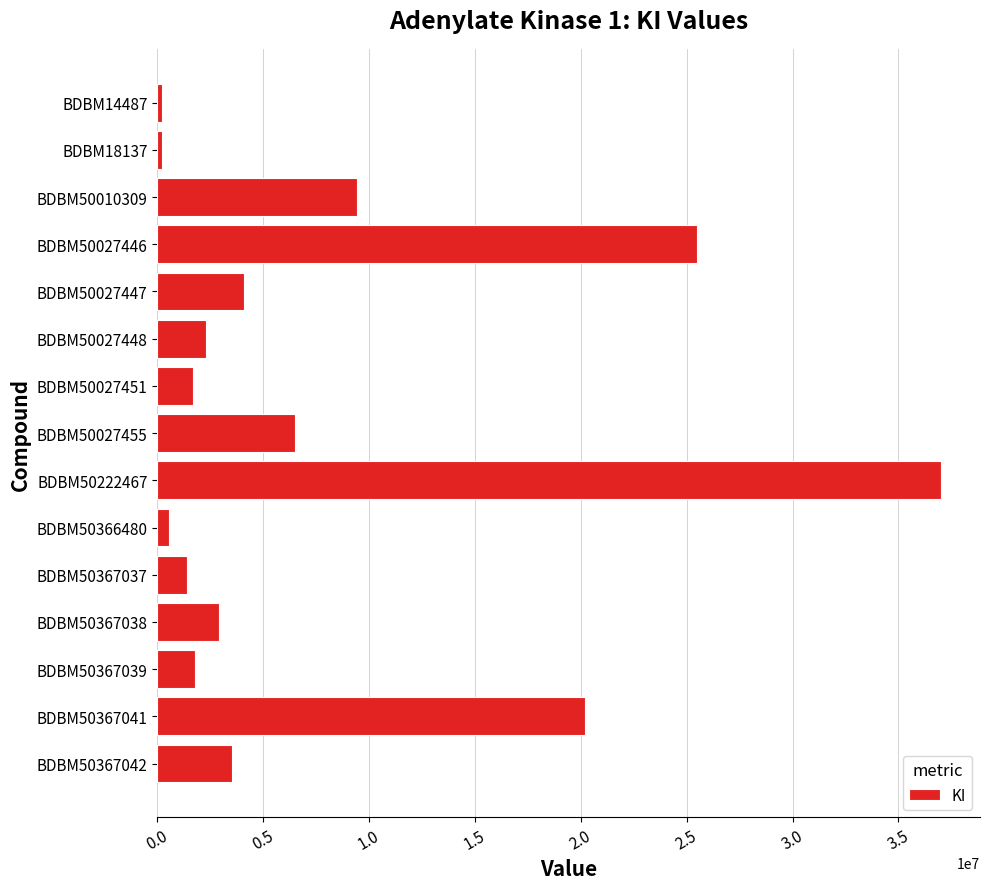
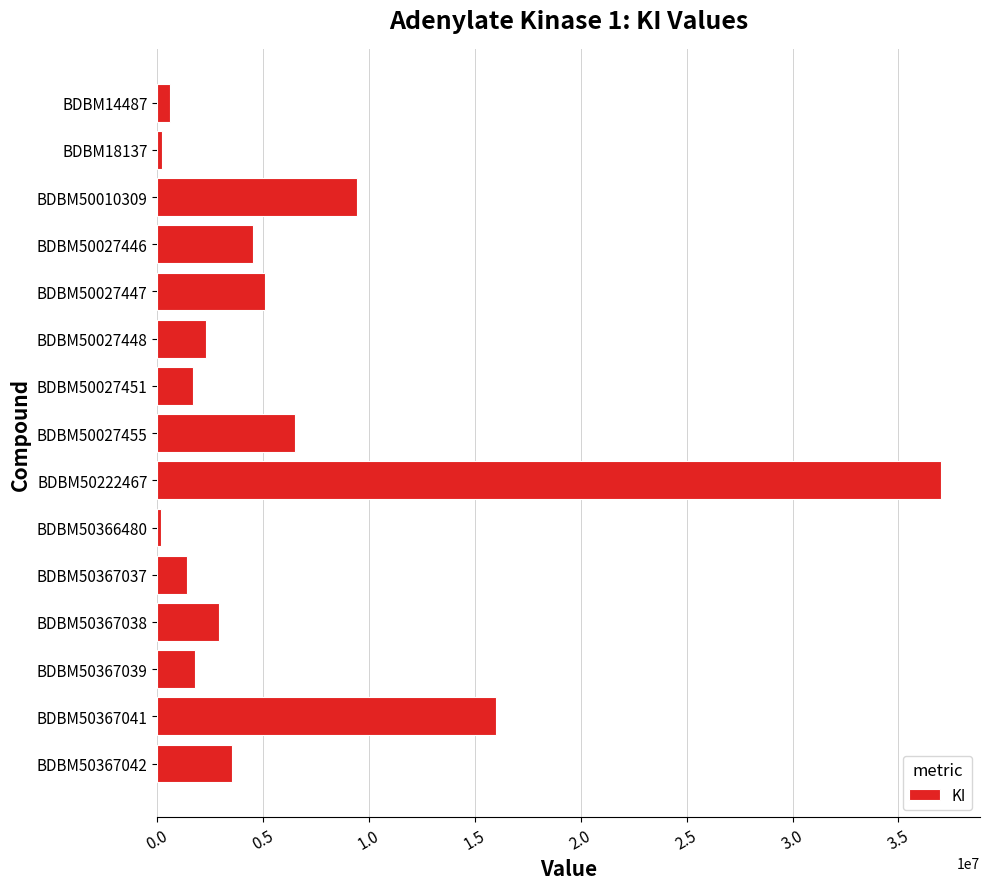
  {
-   "BDBM14487": 200000,
+   "BDBM14487": 600000,
    "BDBM18137": 200000,
    "BDBM50010309": 9400000,
-   "BDBM50027446": 25500000,
-   "BDBM50027447": 4100000,
+   "BDBM50027446": 4500000,
+   "BDBM50027447": 5100000,
    "BDBM50027448": 2300000,
    "BDBM50027451": 1700000,
    "BDBM50027455": 6500000,
    "BDBM50222467": 37000000,
-   "BDBM50366480": 600000,
+   "BDBM50366480": 200000,
    "BDBM50367037": 1400000,
    "BDBM50367038": 2900000,
    "BDBM50367039": 1800000,
-   "BDBM50367041": 20200000,
+   "BDBM50367041": 16000000,
    "BDBM50367042": 3500000
  }
